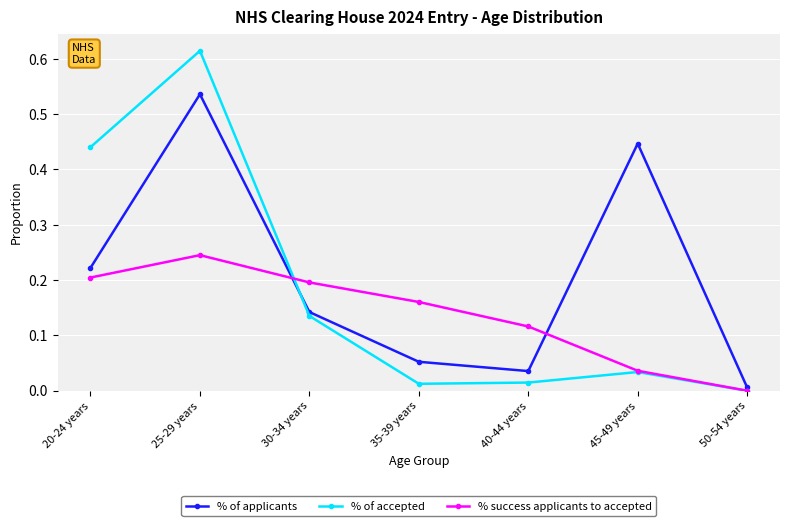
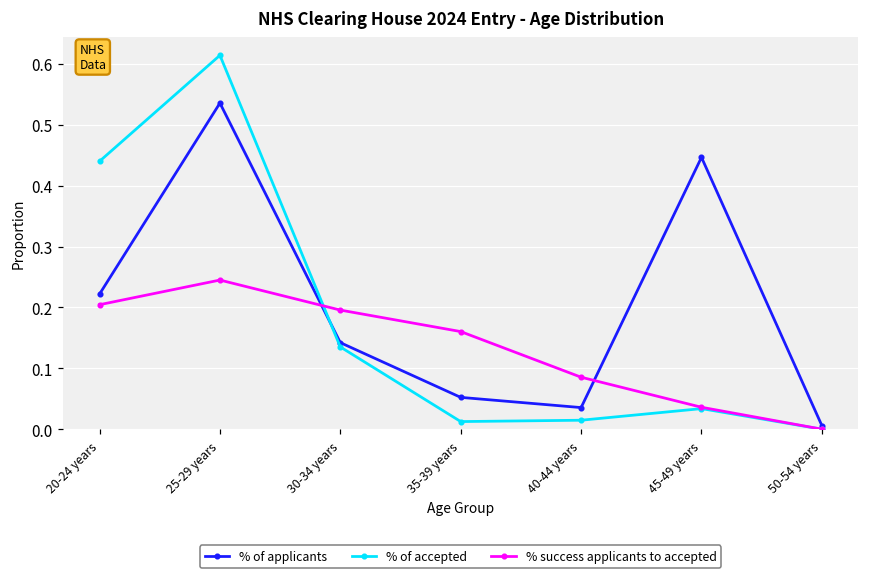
  {
    "% of applicants": {
      "20-24 years": 0.22,
      "25-29 years": 0.54,
      "30-34 years": 0.14,
      "35-39 years": 0.05,
      "40-44 years": 0.04,
      "45-49 years": 0.45,
      "50-54 years": 0.01
    },
    "% of accepted": {
      "20-24 years": 0.44,
      "25-29 years": 0.61,
      "30-34 years": 0.14,
      "35-39 years": 0.01,
      "40-44 years": 0.01
    },
    "% success applicants to accepted": {
      "20-24 years": 0.20,
      "25-29 years": 0.25,
      "30-34 years": 0.20,
      "35-39 years": 0.16,
-     "40-44 years": 0.12
+     "40-44 years": 0.09
    }
  }
